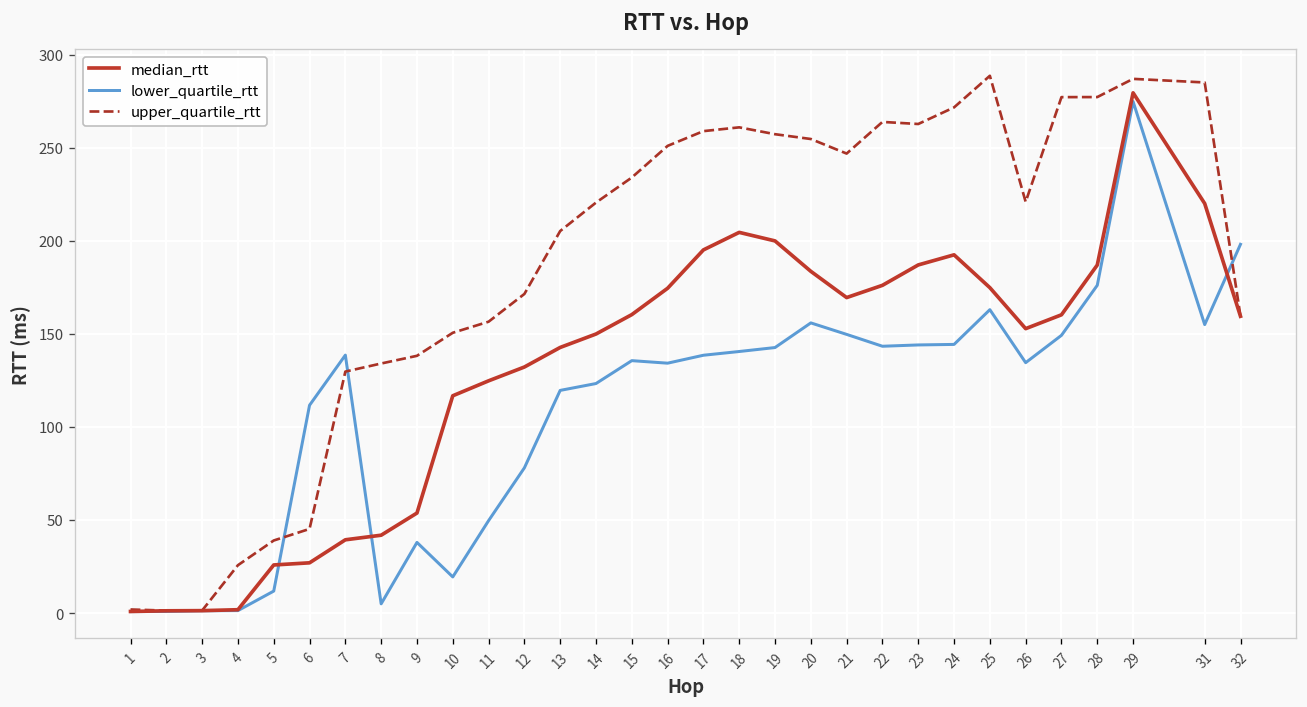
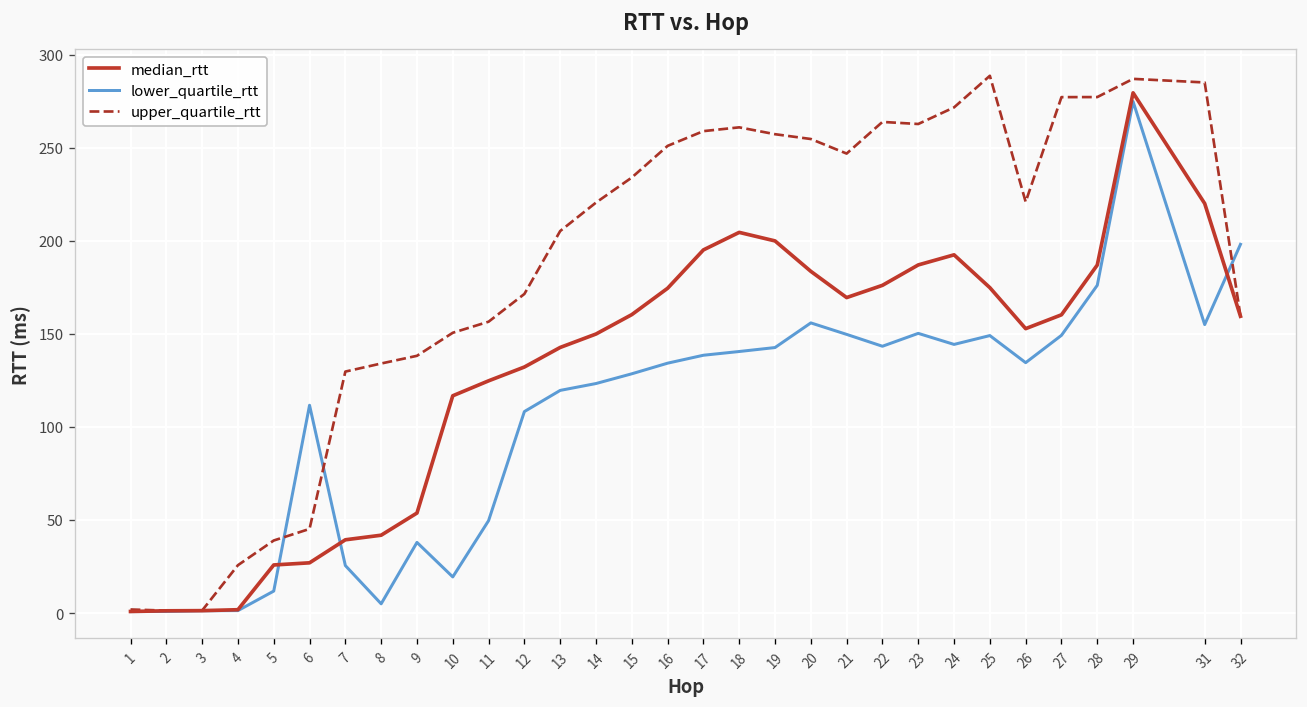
  {
    "lower_quartile_rtt": {
      "5": 12,
      "6": 112,
-     "7": 139,
+     "7": 26,
      "8": 5,
      "9": 38,
      "10": 19,
      "11": 50,
-     "12": 78,
+     "12": 108,
      "13": 120,
      "14": 123,
-     "15": 136,
+     "15": 129,
      "16": 134,
      "17": 138,
      "18": 140,
      "19": 143,
      "20": 156,
      "21": 150,
      "22": 143,
-     "23": 144,
+     "23": 150,
      "24": 144,
-     "25": 163,
+     "25": 149,
      "26": 135,
      "27": 149,
      "28": 176,
      "29": 275,
      "31": 155,
      "32": 198
    }
  }
